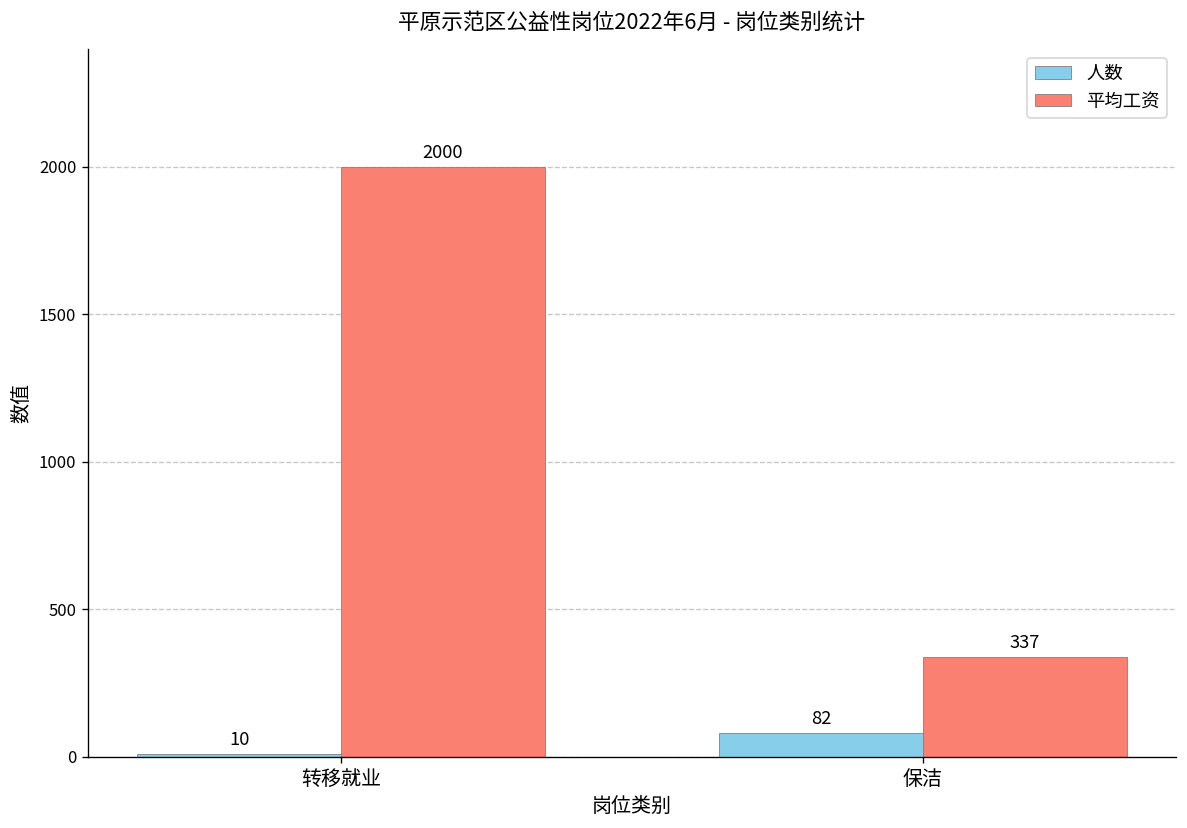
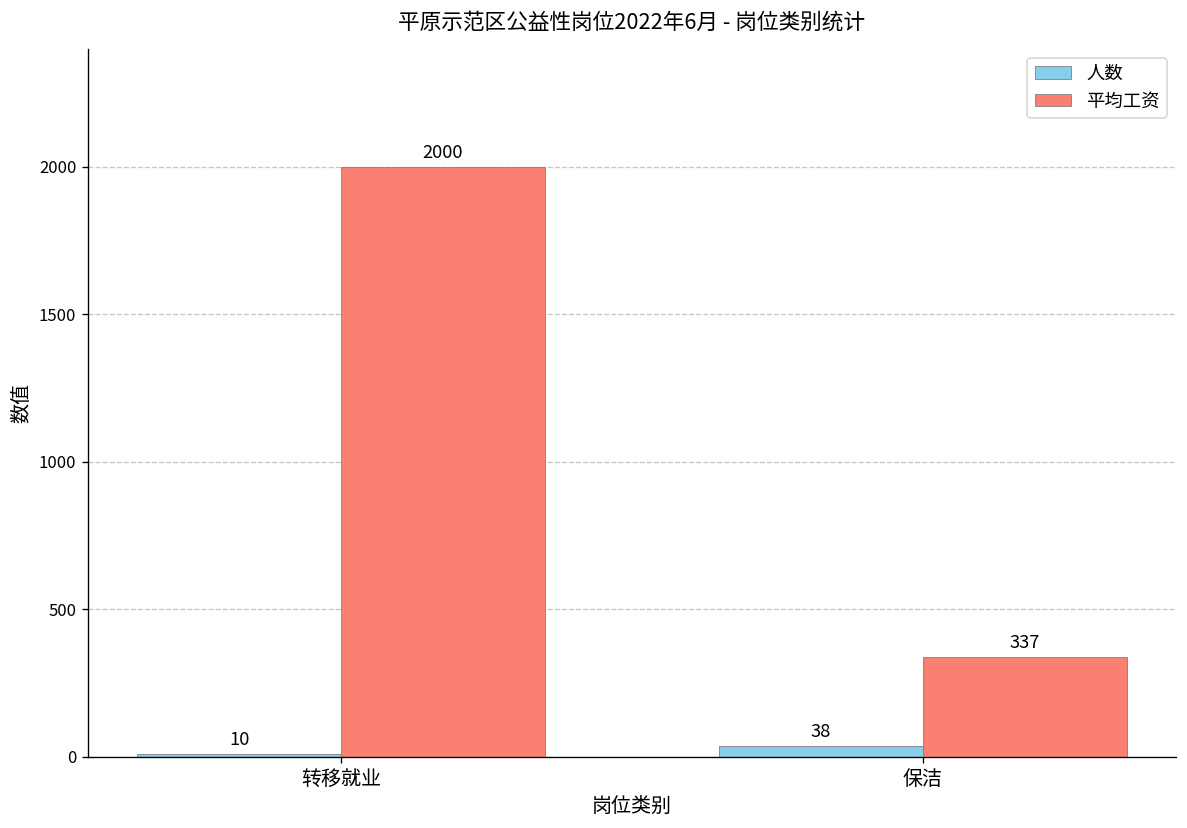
  {
    "人数": {
      "转移就业": 10,
-     "保洁": 82
+     "保洁": 38
    },
    "平均工资": {
      "转移就业": 2000,
      "保洁": 337
    }
  }
